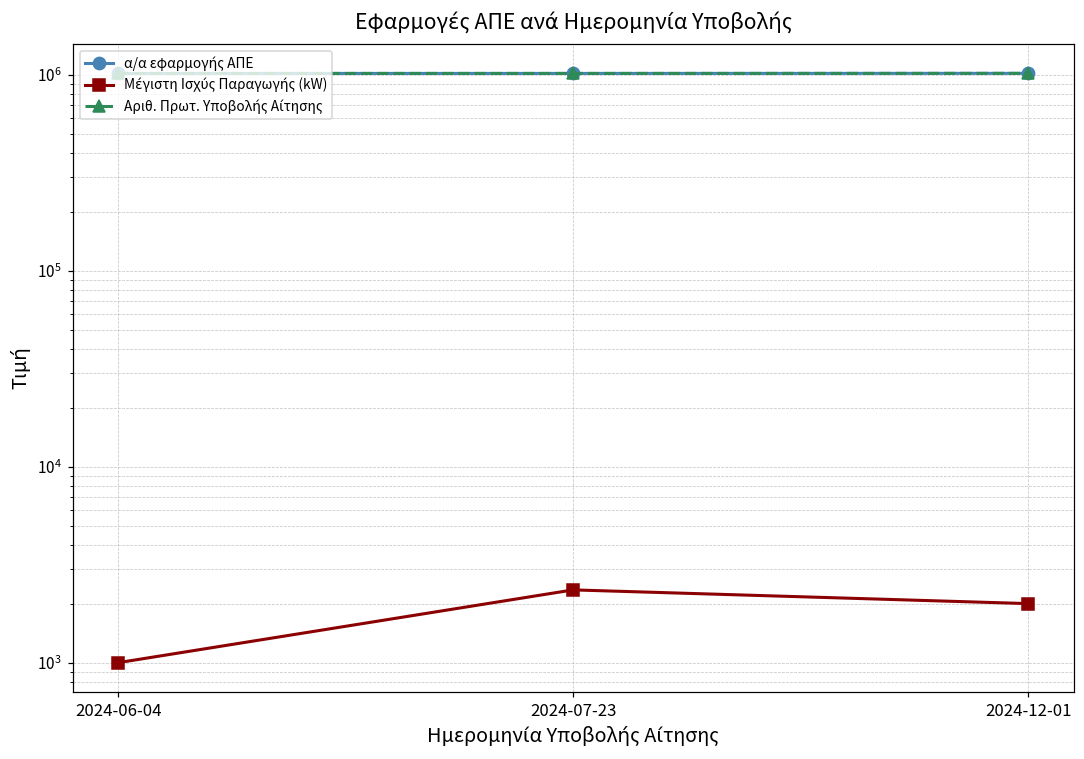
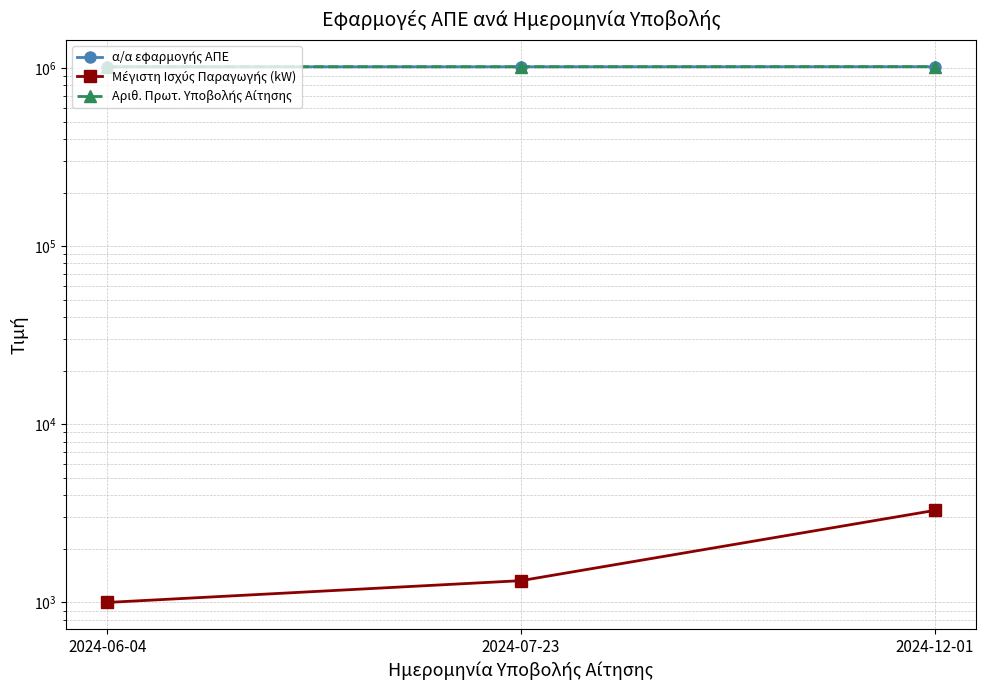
  {
    "Αριθ. Πρωτ. Υποβολής Αίτησης": {
      "2024-07-23": 1000000,
      "2024-12-01": 1000000
    },
    "Μέγιστη Ισχύς Παραγωγής (kW)": {
      "2024-06-04": 1000,
-     "2024-07-23": 2400,
-     "2024-12-01": 2000
+     "2024-07-23": 1300,
+     "2024-12-01": 3300
    }
  }
